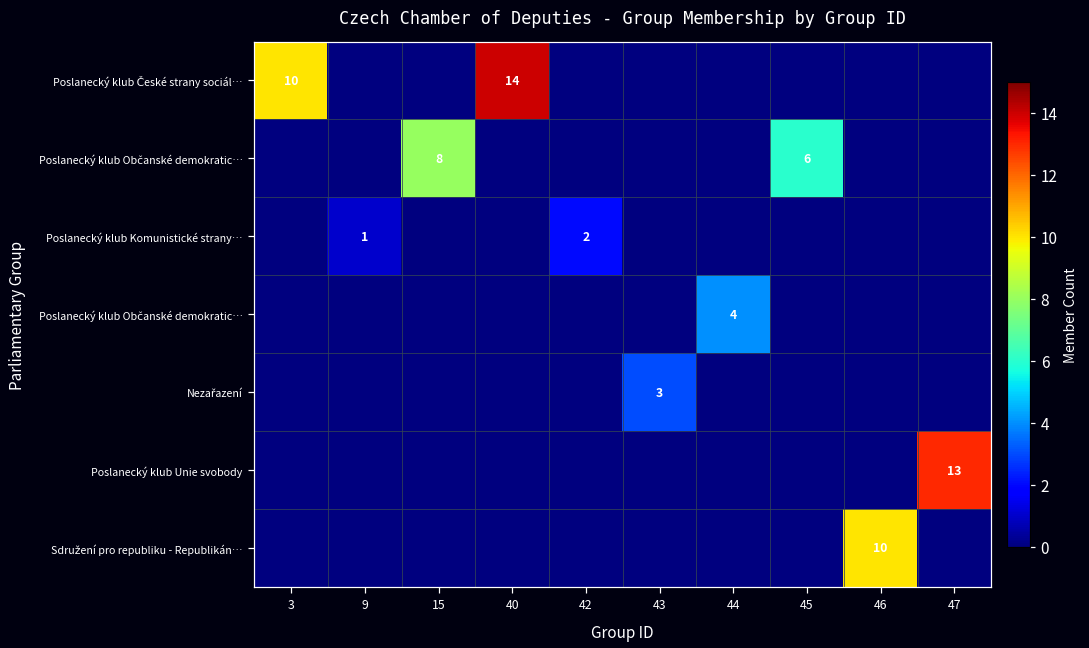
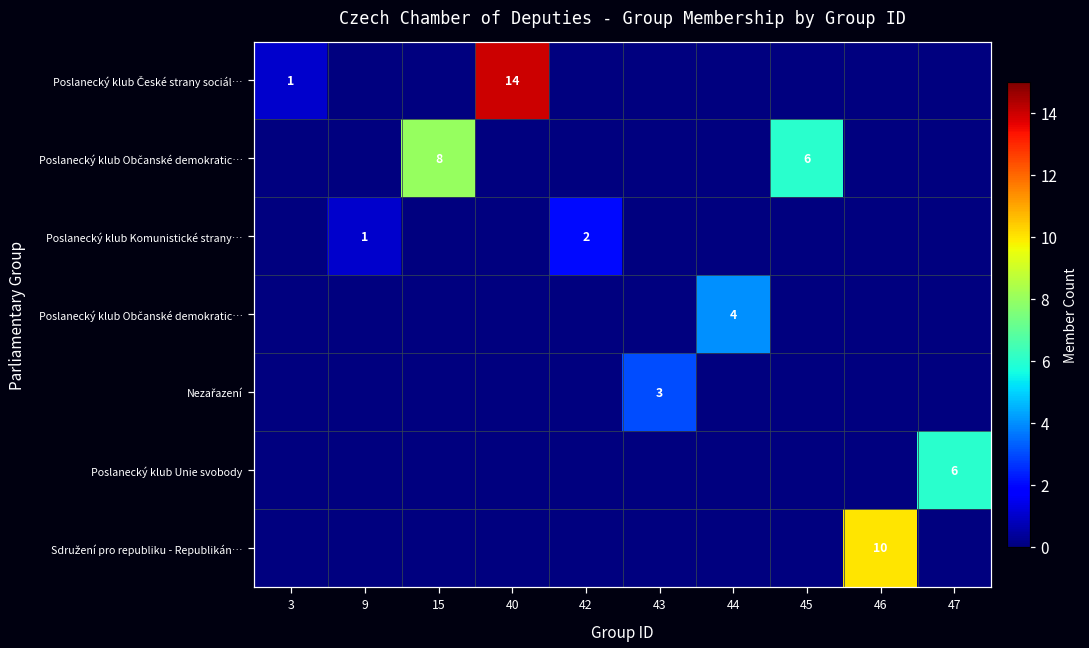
  {
    "Poslanecký klub České strany sociál…": {
-     "3": 10,
+     "3": 1,
      "40": 14
    },
    "Poslanecký klub Komunistické strany…": {
      "9": 1,
      "42": 2
    },
    "Nezařazení": {
      "43": 3
    },
    "Poslanecký klub Unie svobody": {
-     "47": 13
+     "47": 6
    },
    "Sdružení pro republiku - Republikán…": {
      "46": 10
    }
  }
